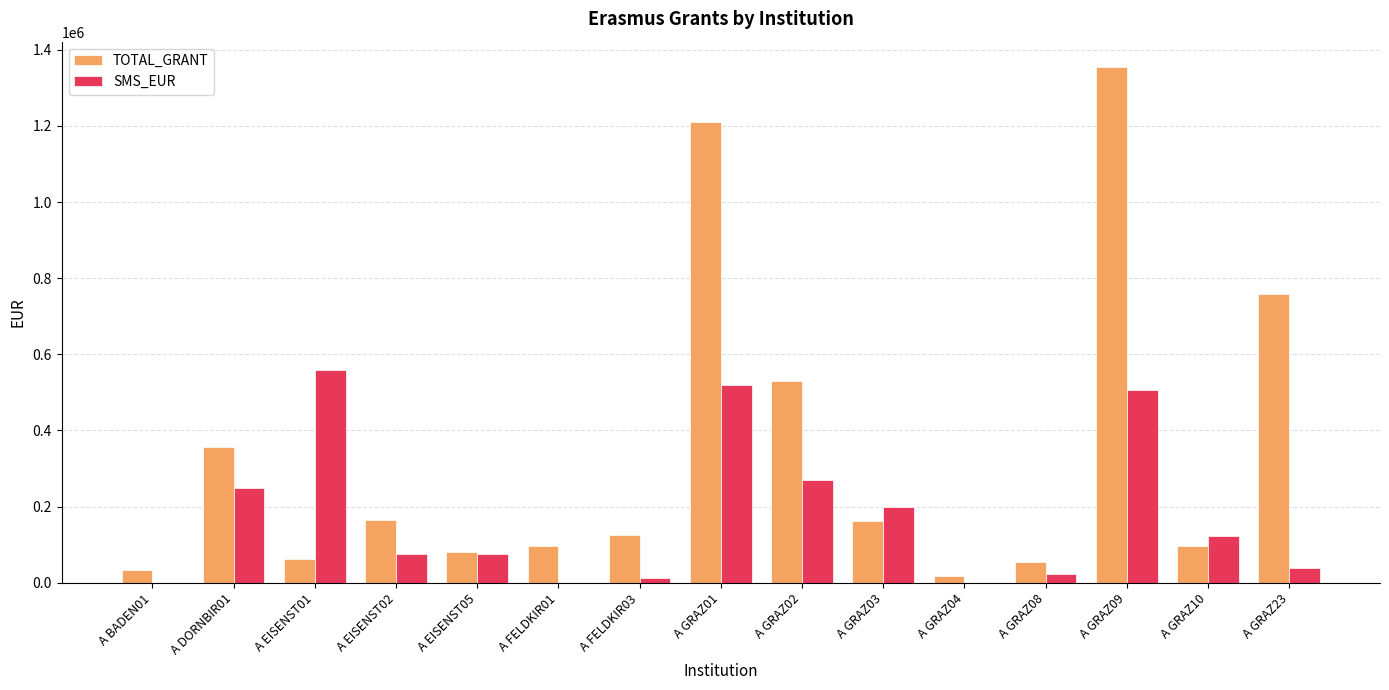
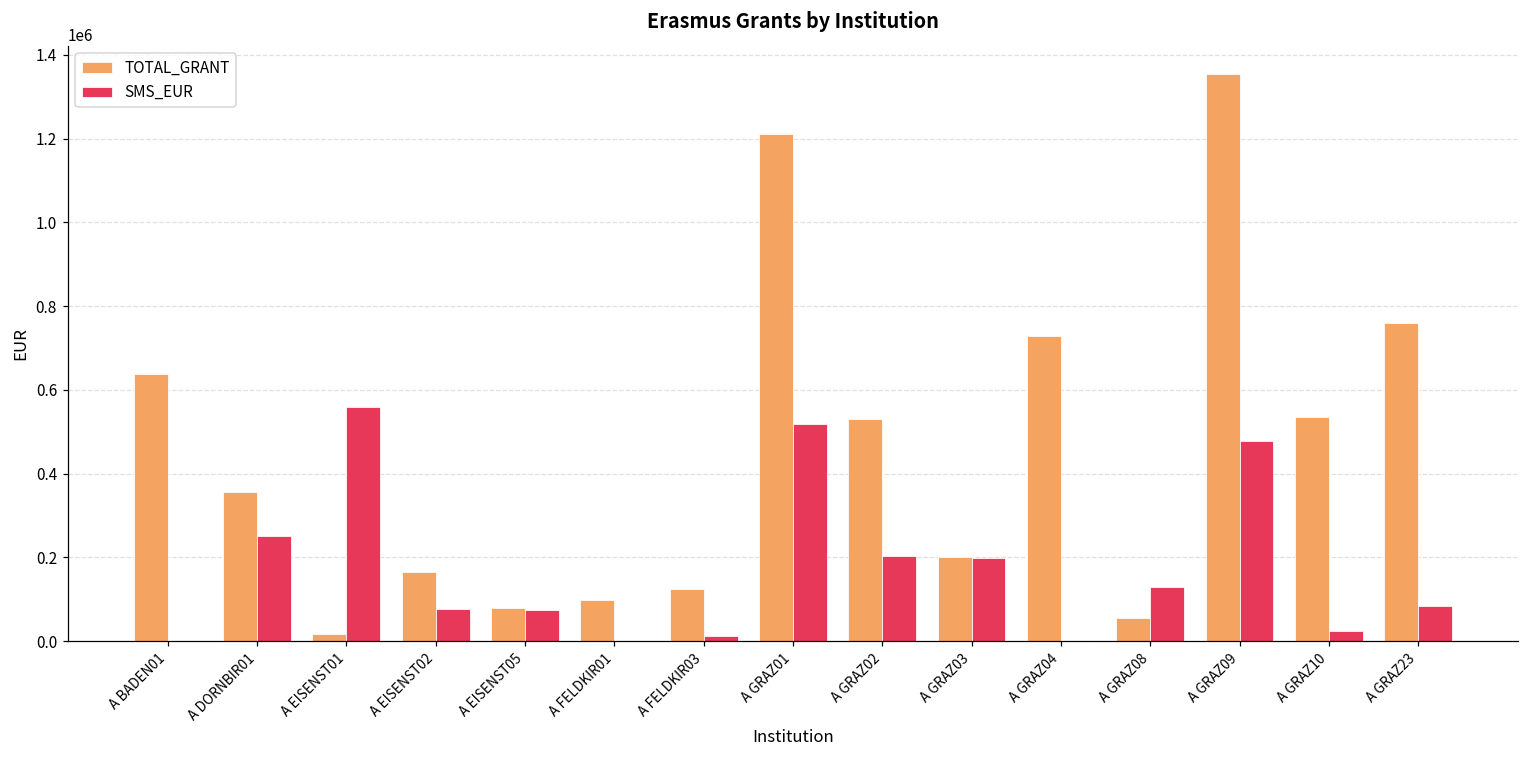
  {
    "TOTAL_GRANT": {
-     "A BADEN01": 30000,
+     "A BADEN01": 640000,
      "A DORNBIR01": 360000,
-     "A EISENST01": 60000,
+     "A EISENST01": 20000,
      "A EISENST02": 170000,
      "A EISENST05": 80000,
      "A FELDKIR01": 100000,
      "A FELDKIR03": 120000,
      "A GRAZ01": 1210000,
      "A GRAZ02": 530000,
-     "A GRAZ03": 160000,
-     "A GRAZ04": 20000,
+     "A GRAZ03": 200000,
+     "A GRAZ04": 730000,
      "A GRAZ08": 60000,
      "A GRAZ09": 1350000,
-     "A GRAZ10": 100000,
+     "A GRAZ10": 530000,
      "A GRAZ23": 760000
    },
    "SMS_EUR": {
      "A BADEN01": 0,
      "A DORNBIR01": 250000,
      "A EISENST01": 560000,
      "A EISENST02": 80000,
      "A EISENST05": 70000,
      "A FELDKIR01": 0,
      "A FELDKIR03": 10000,
      "A GRAZ01": 520000,
-     "A GRAZ02": 270000,
+     "A GRAZ02": 200000,
      "A GRAZ03": 200000,
      "A GRAZ04": 0,
-     "A GRAZ08": 20000,
-     "A GRAZ09": 510000,
-     "A GRAZ10": 120000,
-     "A GRAZ23": 40000
+     "A GRAZ08": 130000,
+     "A GRAZ09": 480000,
+     "A GRAZ10": 20000,
+     "A GRAZ23": 80000
    }
  }
